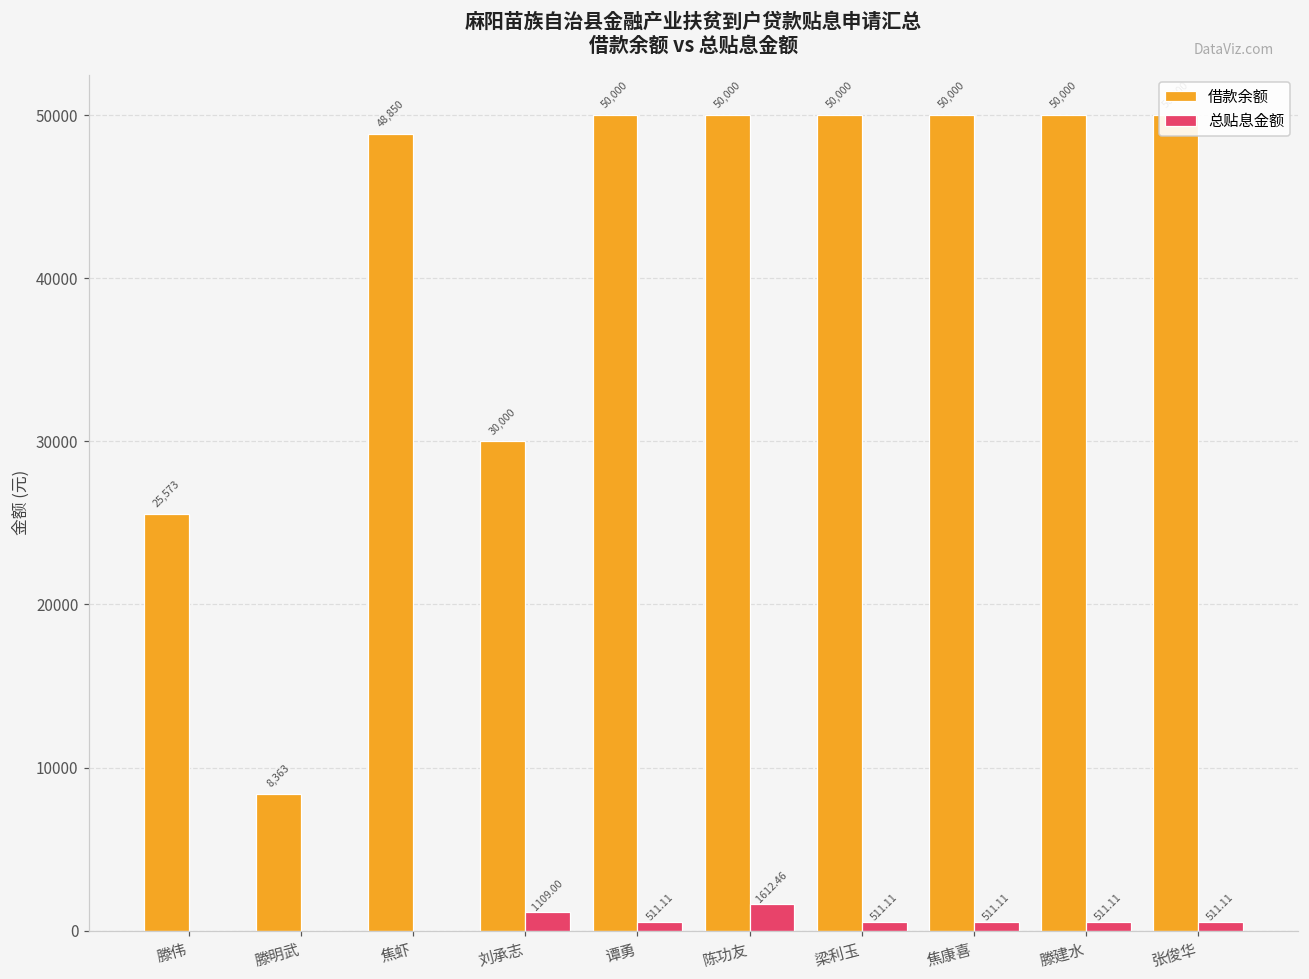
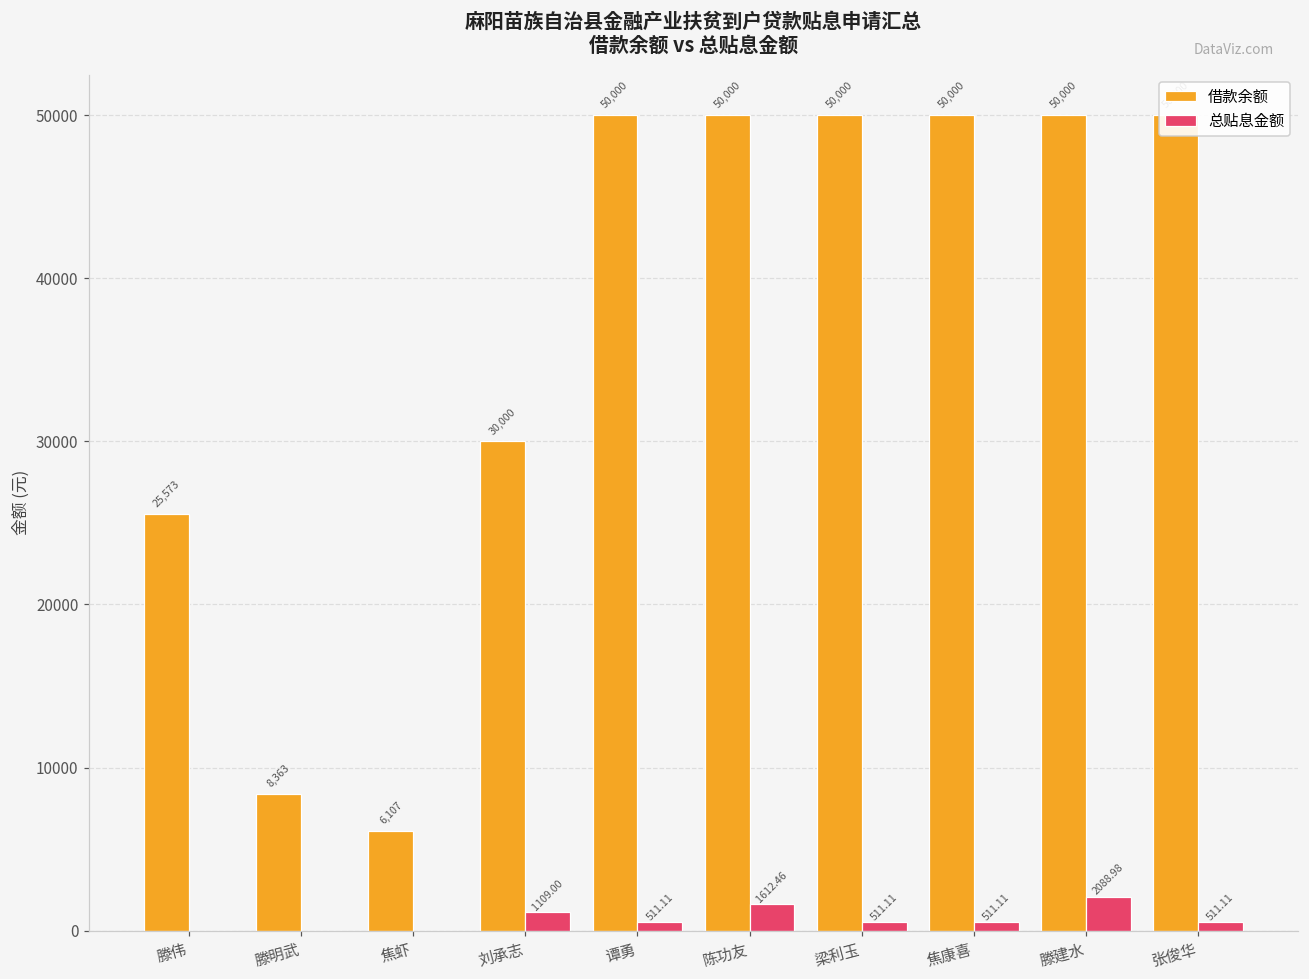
  {
    "借款余额": {
      "滕伟": "25,573",
      "滕明武": "8,363",
-     "焦虾": "48,850",
+     "焦虾": "6,107",
      "刘承志": "30,000",
      "谭勇": "50,000",
      "陈功友": "50,000",
      "梁利玉": "50,000",
      "焦康喜": "50,000",
      "滕建水": "50,000"
    },
    "总贴息金额": {
      "刘承志": "1109.00",
      "谭勇": "511.11",
      "陈功友": "1612.46",
      "梁利玉": "511.11",
      "焦康喜": "511.11",
-     "滕建水": "511.11",
+     "滕建水": "2088.98",
      "张俊华": "511.11"
    }
  }
